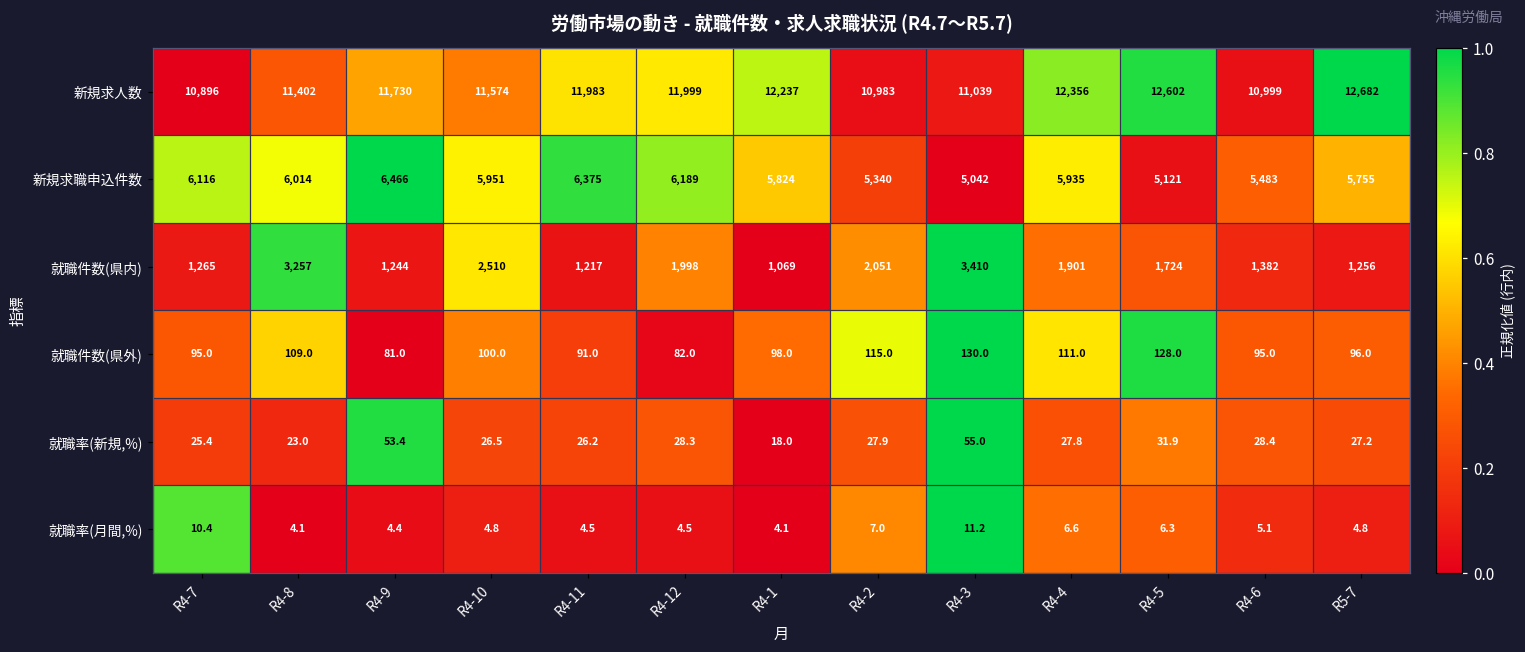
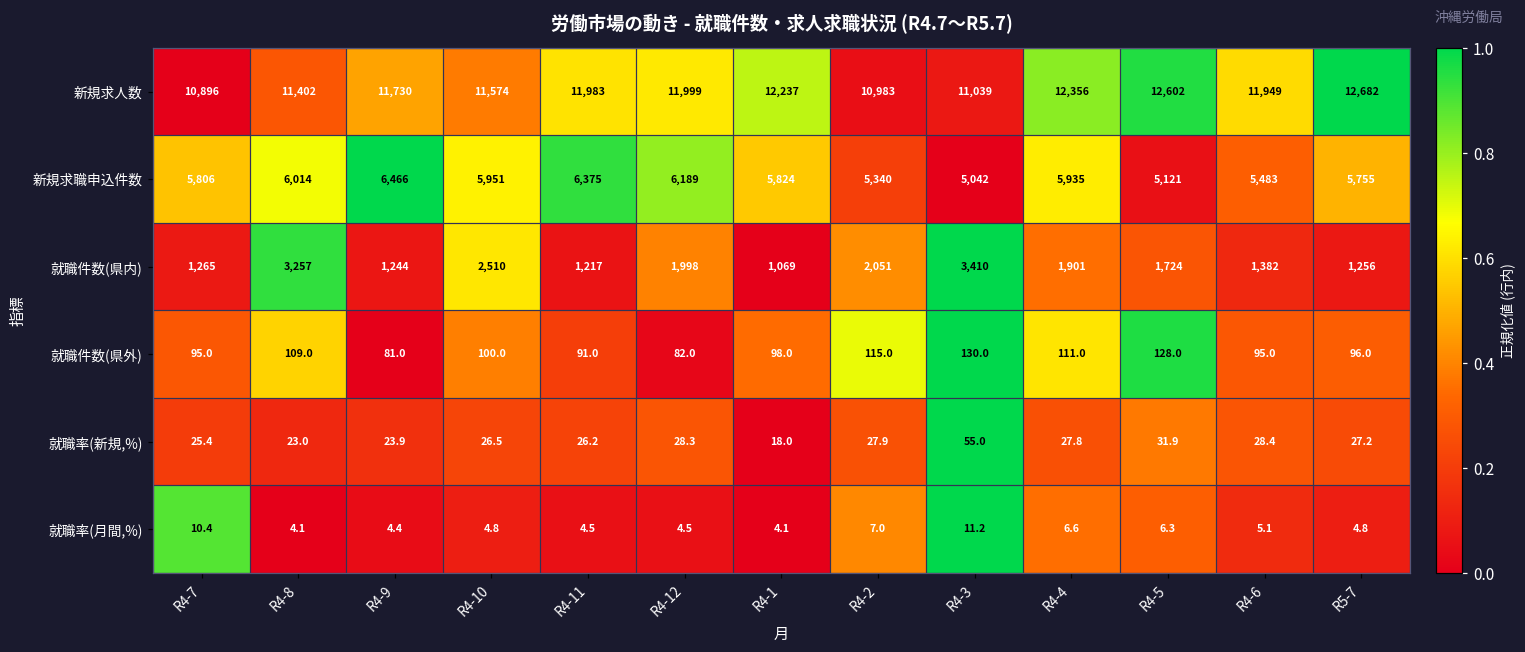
  {
    "新規求人数": {
      "R4-7": "10,896",
      "R4-8": "11,402",
      "R4-9": "11,730",
      "R4-10": "11,574",
      "R4-11": "11,983",
      "R4-12": "11,999",
      "R4-1": "12,237",
      "R4-2": "10,983",
      "R4-3": "11,039",
      "R4-4": "12,356",
      "R4-5": "12,602",
-     "R4-6": "10,999",
+     "R4-6": "11,949",
      "R5-7": "12,682"
    },
    "新規求職申込件数": {
-     "R4-7": "6,116",
+     "R4-7": "5,806",
      "R4-8": "6,014",
      "R4-9": "6,466",
      "R4-10": "5,951",
      "R4-11": "6,375",
      "R4-12": "6,189",
      "R4-1": "5,824",
      "R4-2": "5,340",
      "R4-3": "5,042",
      "R4-4": "5,935",
      "R4-5": "5,121",
      "R4-6": "5,483",
      "R5-7": "5,755"
    },
    "就職件数(県内)": {
      "R4-7": "1,265",
      "R4-8": "3,257",
      "R4-9": "1,244",
      "R4-10": "2,510",
      "R4-11": "1,217",
      "R4-12": "1,998",
      "R4-1": "1,069",
      "R4-2": "2,051",
      "R4-3": "3,410",
      "R4-4": "1,901",
      "R4-5": "1,724",
      "R4-6": "1,382",
      "R5-7": "1,256"
    },
    "就職件数(県外)": {
      "R4-7": "95.0",
      "R4-8": "109.0",
      "R4-9": "81.0",
      "R4-10": "100.0",
      "R4-11": "91.0",
      "R4-12": "82.0",
      "R4-1": "98.0",
      "R4-2": "115.0",
      "R4-3": "130.0",
      "R4-4": "111.0",
      "R4-5": "128.0",
      "R4-6": "95.0",
      "R5-7": "96.0"
    },
    "就職率(新規,%)": {
      "R4-7": "25.4",
      "R4-8": "23.0",
-     "R4-9": "53.4",
+     "R4-9": "23.9",
      "R4-10": "26.5",
      "R4-11": "26.2",
      "R4-12": "28.3",
      "R4-1": "18.0",
      "R4-2": "27.9",
      "R4-3": "55.0",
      "R4-4": "27.8",
      "R4-5": "31.9",
      "R4-6": "28.4",
      "R5-7": "27.2"
    },
    "就職率(月間,%)": {
      "R4-7": "10.4",
      "R4-8": "4.1",
      "R4-9": "4.4",
      "R4-10": "4.8",
      "R4-11": "4.5",
      "R4-12": "4.5",
      "R4-1": "4.1",
      "R4-2": "7.0",
      "R4-3": "11.2",
      "R4-4": "6.6",
      "R4-5": "6.3",
      "R4-6": "5.1",
      "R5-7": "4.8"
    }
  }
